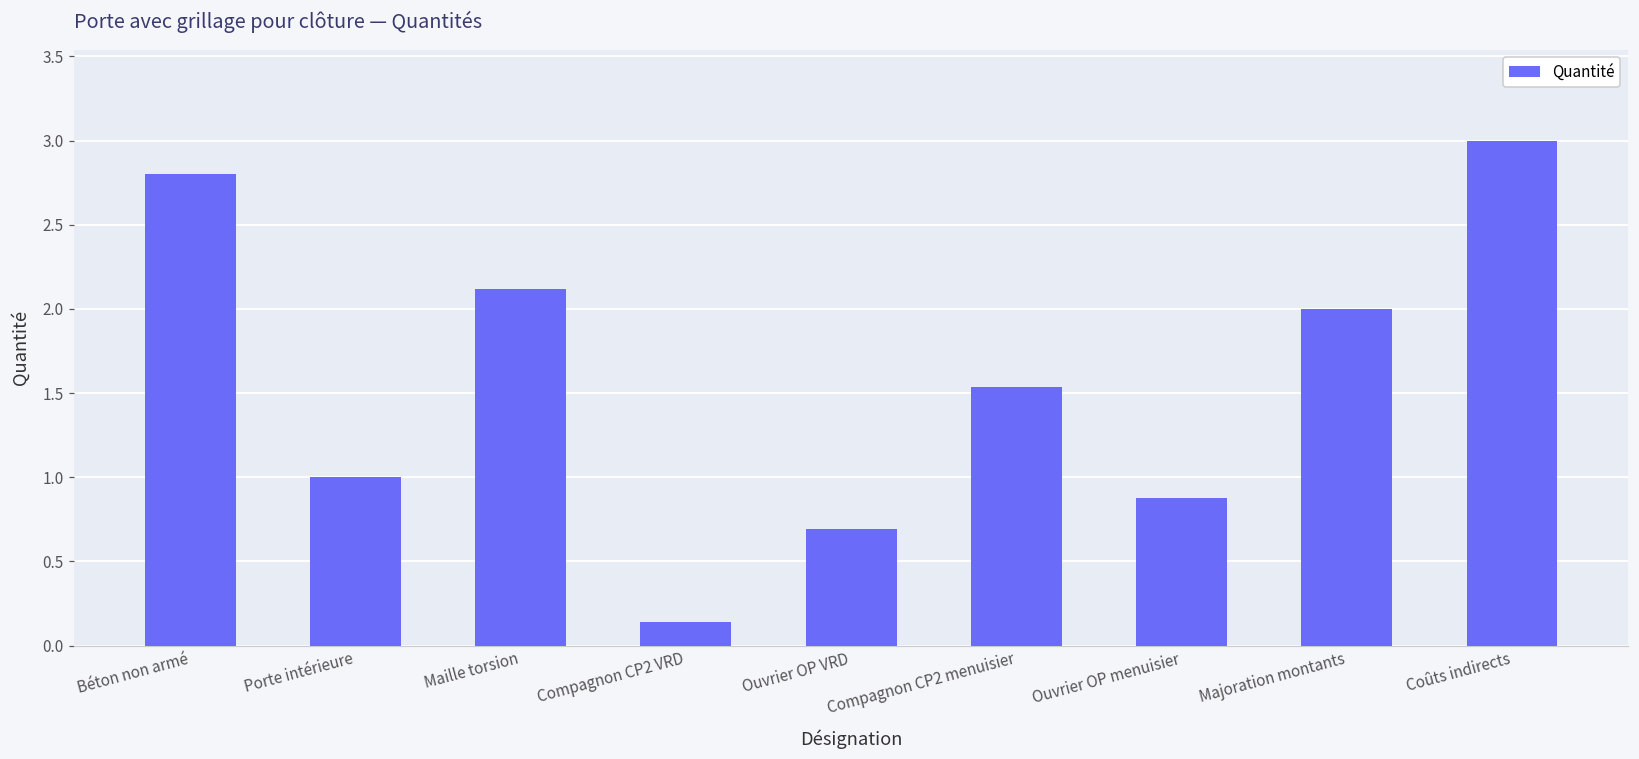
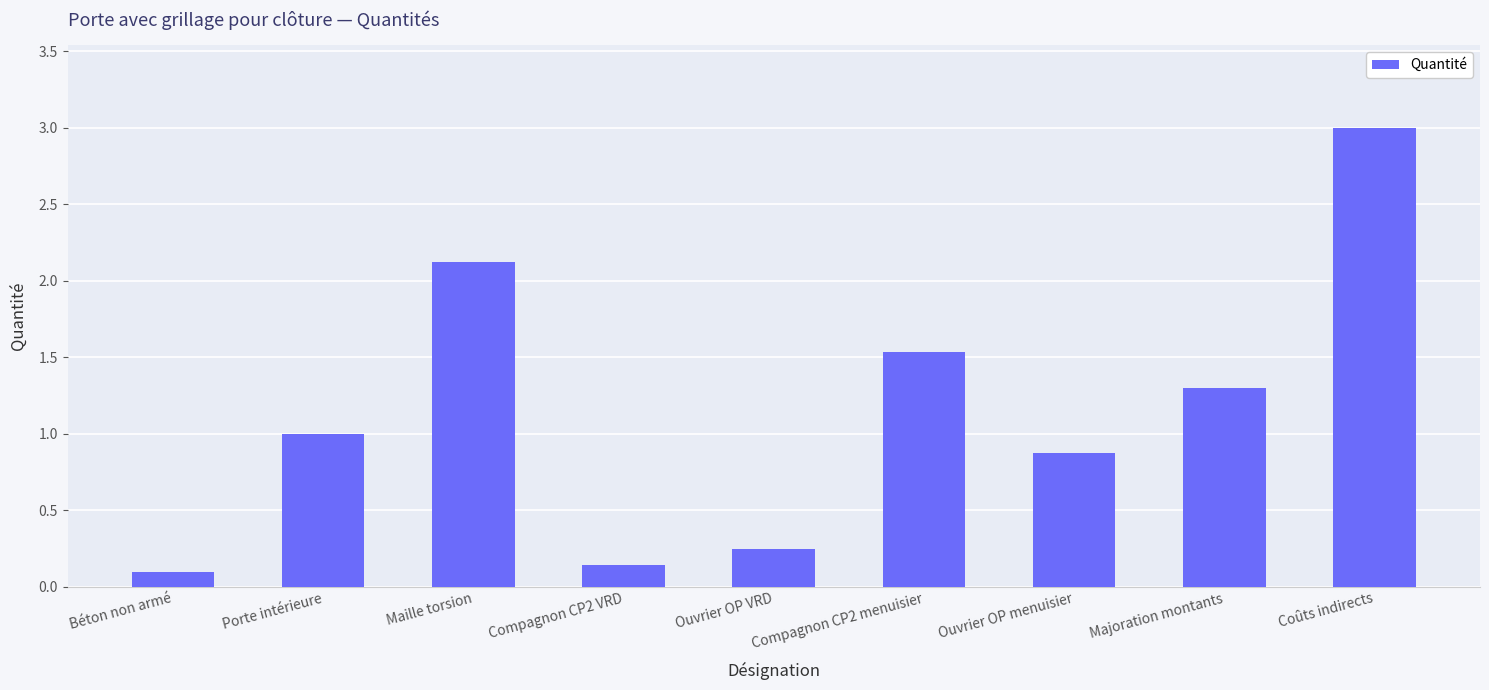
  {
-   "Béton non armé": 2.8,
+   "Béton non armé": 0.1,
    "Porte intérieure": 1.00,
    "Maille torsion": 2.12,
    "Compagnon CP2 VRD": 0.14,
-   "Ouvrier OP VRD": 0.69,
+   "Ouvrier OP VRD": 0.25,
    "Compagnon CP2 menuisier": 1.54,
    "Ouvrier OP menuisier": 0.88,
-   "Majoration montants": 2.0,
+   "Majoration montants": 1.3,
    "Coûts indirects": 3.00
  }
